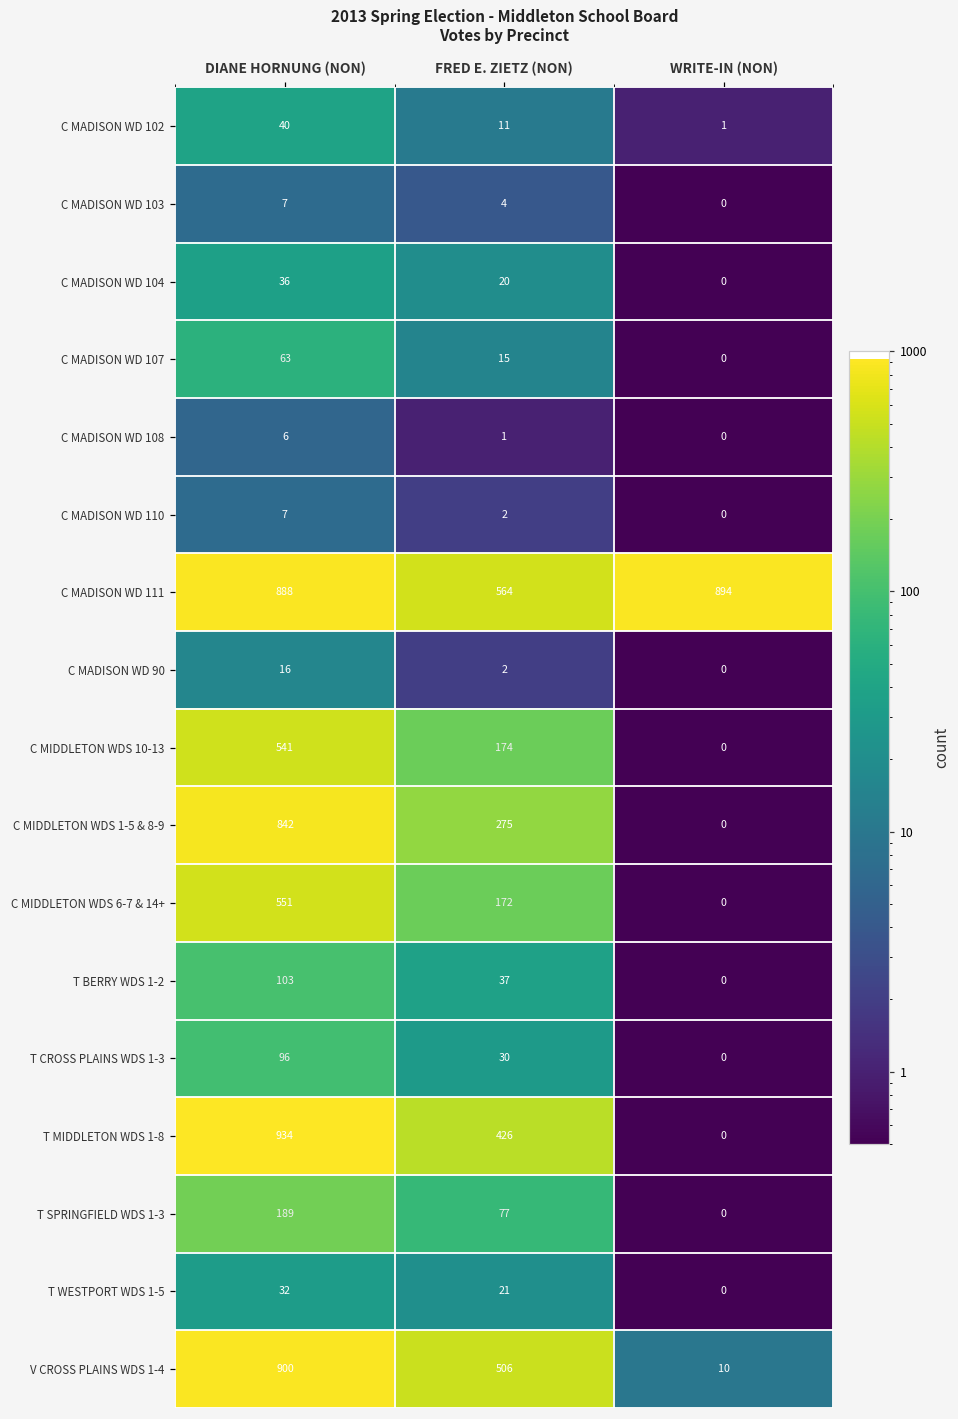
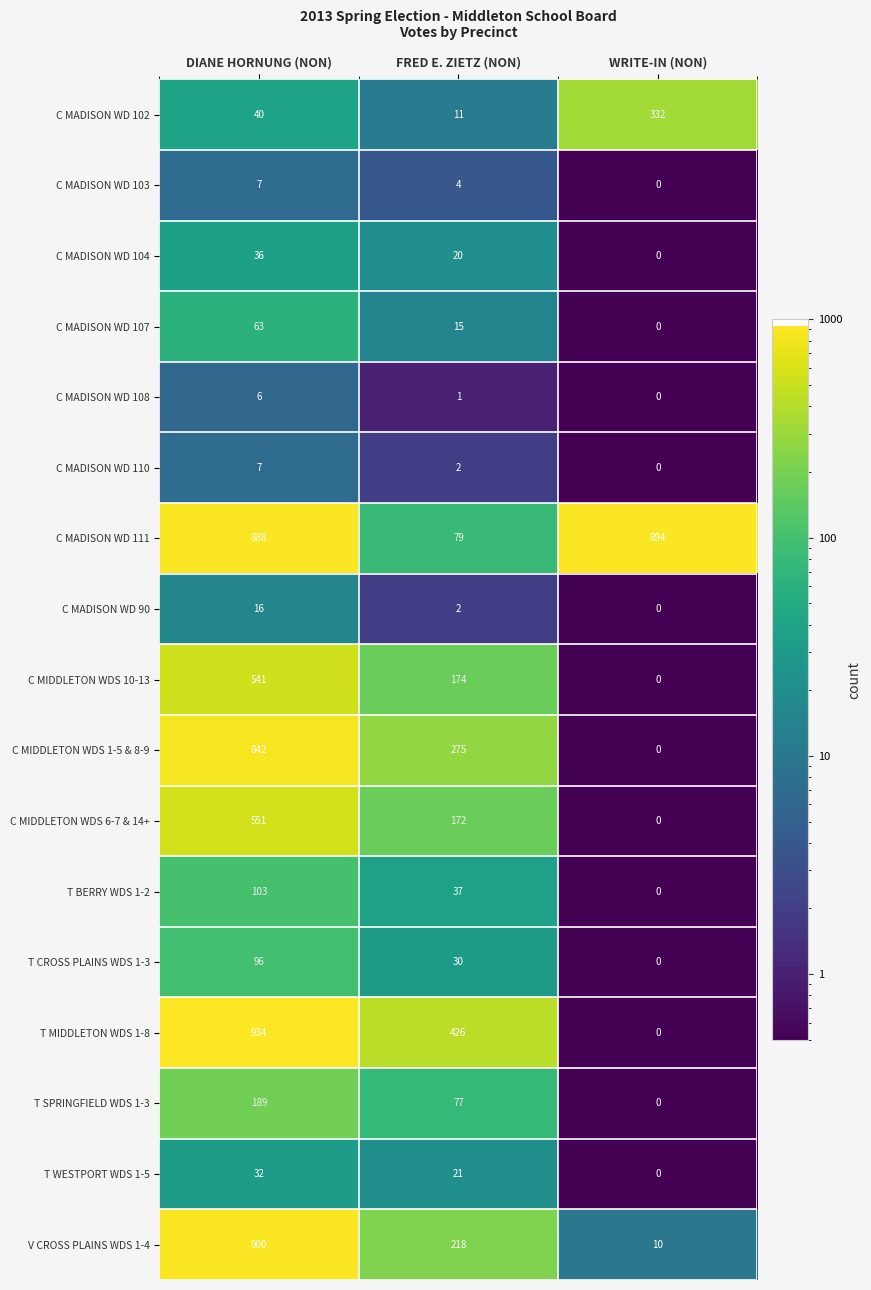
  {
    "C MADISON WD 102": {
      "DIANE HORNUNG (NON)": 40,
      "FRED E. ZIETZ (NON)": 11,
-     "WRITE-IN (NON)": 1
+     "WRITE-IN (NON)": 332
    },
    "C MADISON WD 103": {
      "DIANE HORNUNG (NON)": 7,
      "FRED E. ZIETZ (NON)": 4,
      "WRITE-IN (NON)": 0
    },
    "C MADISON WD 104": {
      "DIANE HORNUNG (NON)": 36,
      "FRED E. ZIETZ (NON)": 20,
      "WRITE-IN (NON)": 0
    },
    "C MADISON WD 107": {
      "DIANE HORNUNG (NON)": 63,
      "FRED E. ZIETZ (NON)": 15,
      "WRITE-IN (NON)": 0
    },
    "C MADISON WD 108": {
      "DIANE HORNUNG (NON)": 6,
      "FRED E. ZIETZ (NON)": 1,
      "WRITE-IN (NON)": 0
    },
    "C MADISON WD 110": {
      "DIANE HORNUNG (NON)": 7,
      "FRED E. ZIETZ (NON)": 2,
      "WRITE-IN (NON)": 0
    },
    "C MADISON WD 111": {
      "DIANE HORNUNG (NON)": 888,
-     "FRED E. ZIETZ (NON)": 564,
+     "FRED E. ZIETZ (NON)": 79,
      "WRITE-IN (NON)": 894
    },
    "C MADISON WD 90": {
      "DIANE HORNUNG (NON)": 16,
      "FRED E. ZIETZ (NON)": 2,
      "WRITE-IN (NON)": 0
    },
    "C MIDDLETON WDS 10-13": {
      "DIANE HORNUNG (NON)": 541,
      "FRED E. ZIETZ (NON)": 174,
      "WRITE-IN (NON)": 0
    },
    "C MIDDLETON WDS 1-5 & 8-9": {
      "DIANE HORNUNG (NON)": 842,
      "FRED E. ZIETZ (NON)": 275,
      "WRITE-IN (NON)": 0
    },
    "C MIDDLETON WDS 6-7 & 14+": {
      "DIANE HORNUNG (NON)": 551,
      "FRED E. ZIETZ (NON)": 172,
      "WRITE-IN (NON)": 0
    },
    "T BERRY WDS 1-2": {
      "DIANE HORNUNG (NON)": 103,
      "FRED E. ZIETZ (NON)": 37,
      "WRITE-IN (NON)": 0
    },
    "T CROSS PLAINS WDS 1-3": {
      "DIANE HORNUNG (NON)": 96,
      "FRED E. ZIETZ (NON)": 30,
      "WRITE-IN (NON)": 0
    },
    "T MIDDLETON WDS 1-8": {
      "DIANE HORNUNG (NON)": 934,
      "FRED E. ZIETZ (NON)": 426,
      "WRITE-IN (NON)": 0
    },
    "T SPRINGFIELD WDS 1-3": {
      "DIANE HORNUNG (NON)": 189,
      "FRED E. ZIETZ (NON)": 77,
      "WRITE-IN (NON)": 0
    },
    "T WESTPORT WDS 1-5": {
      "DIANE HORNUNG (NON)": 32,
      "FRED E. ZIETZ (NON)": 21,
      "WRITE-IN (NON)": 0
    },
    "V CROSS PLAINS WDS 1-4": {
      "DIANE HORNUNG (NON)": 900,
-     "FRED E. ZIETZ (NON)": 506,
+     "FRED E. ZIETZ (NON)": 218,
      "WRITE-IN (NON)": 10
    }
  }
